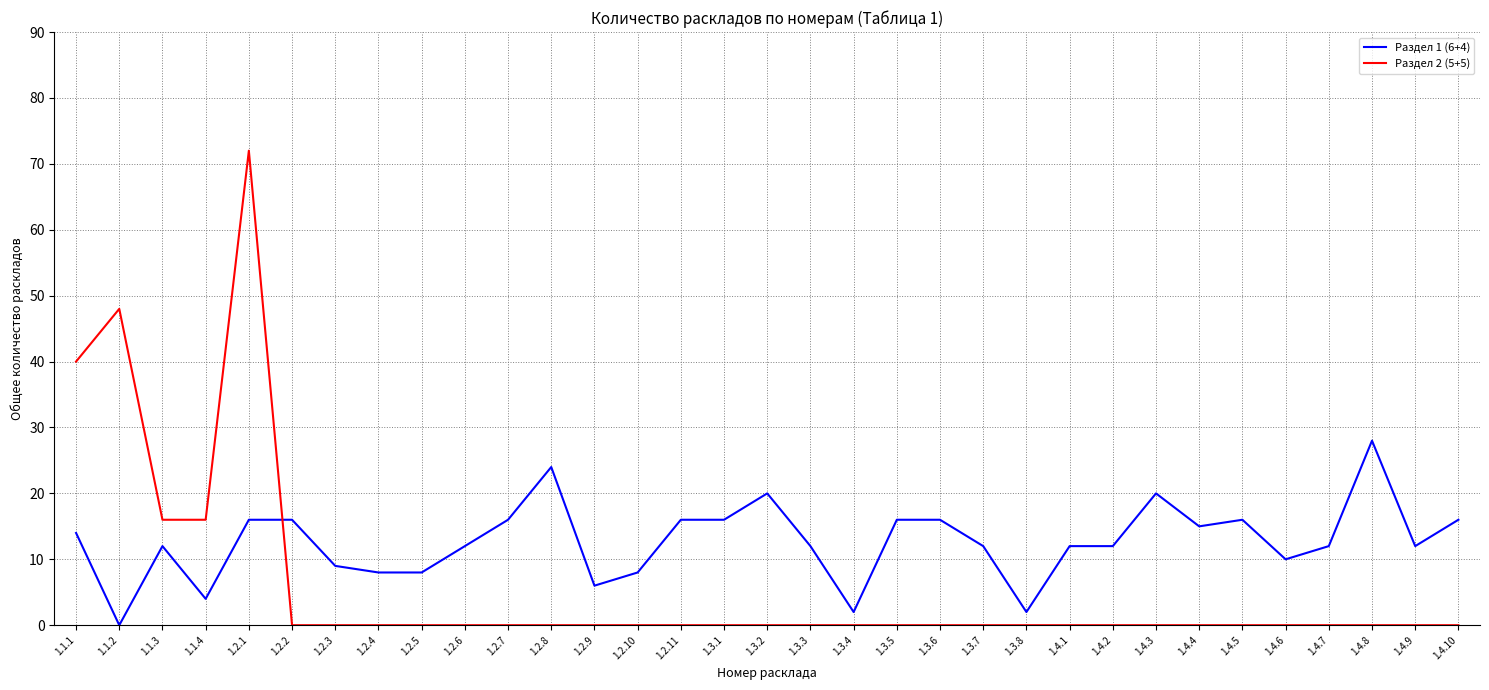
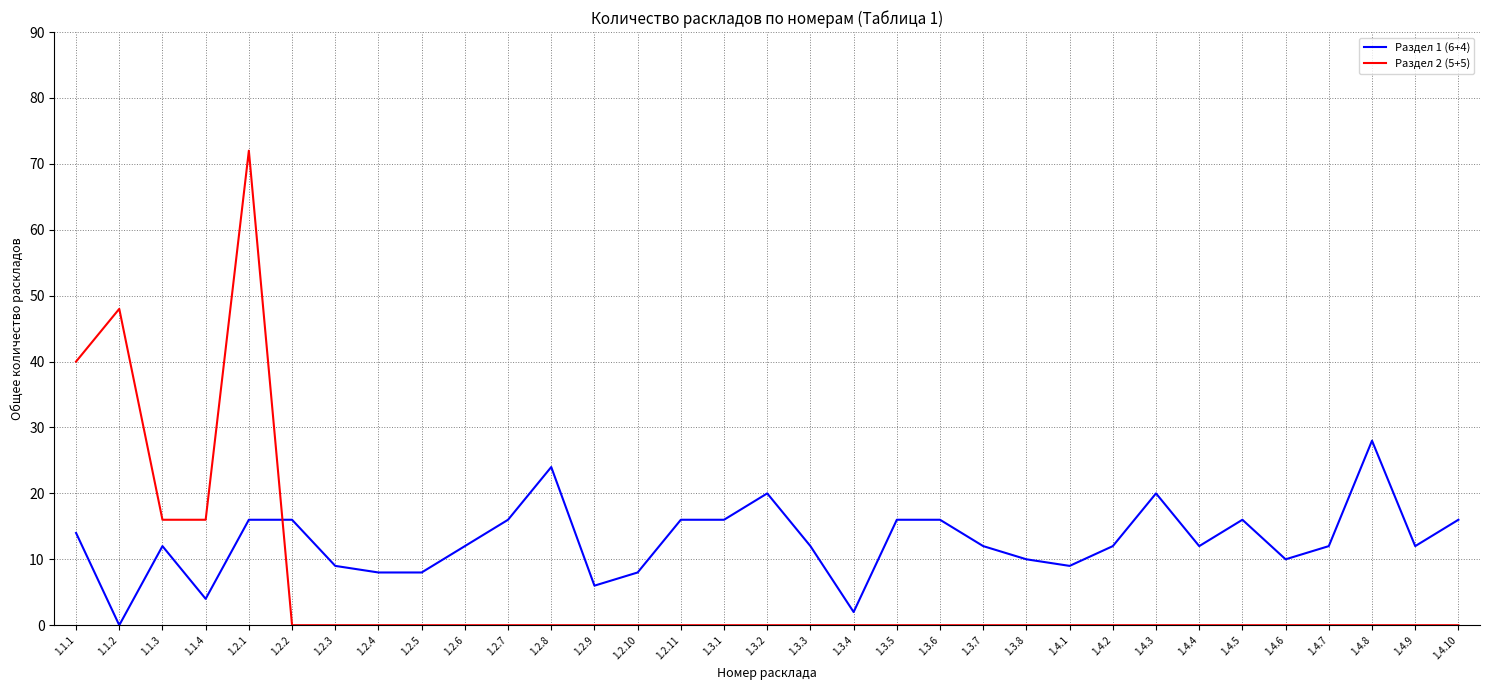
  {
    "Раздел 1 (6+4)": {
      "1.1.1": 14,
      "1.1.2": 0,
      "1.1.3": 12,
      "1.1.4": 4,
      "1.2.1": 16,
      "1.2.2": 16,
      "1.2.3": 9,
      "1.2.4": 8,
      "1.2.5": 8,
      "1.2.6": 12,
      "1.2.7": 16,
      "1.2.8": 24,
      "1.2.9": 6,
      "1.2.10": 8,
      "1.2.11": 16,
      "1.3.1": 16,
      "1.3.2": 20,
      "1.3.3": 12,
      "1.3.4": 2,
      "1.3.5": 16,
      "1.3.6": 16,
      "1.3.7": 12,
-     "1.3.8": 2,
-     "1.4.1": 12,
+     "1.3.8": 10,
+     "1.4.1": 9,
      "1.4.2": 12,
      "1.4.3": 20,
-     "1.4.4": 15,
+     "1.4.4": 12,
      "1.4.5": 16,
      "1.4.6": 10,
      "1.4.7": 12,
      "1.4.8": 28,
      "1.4.9": 12,
      "1.4.10": 16
    },
    "Раздел 2 (5+5)": {
      "1.1.1": 40,
      "1.1.2": 48,
      "1.1.3": 16,
      "1.1.4": 16,
      "1.2.1": 72,
      "1.2.2": 0,
      "1.2.3": 0,
      "1.2.4": 0,
      "1.2.5": 0,
      "1.2.6": 0,
      "1.2.7": 0,
      "1.2.8": 0,
      "1.2.9": 0,
      "1.2.10": 0,
      "1.2.11": 0,
      "1.3.1": 0,
      "1.3.2": 0,
      "1.3.3": 0,
      "1.3.4": 0,
      "1.3.5": 0,
      "1.3.6": 0,
      "1.3.7": 0,
      "1.3.8": 0,
      "1.4.1": 0,
      "1.4.2": 0,
      "1.4.3": 0,
      "1.4.4": 0,
      "1.4.5": 0,
      "1.4.6": 0,
      "1.4.7": 0,
      "1.4.8": 0,
      "1.4.9": 0,
      "1.4.10": 0
    }
  }
